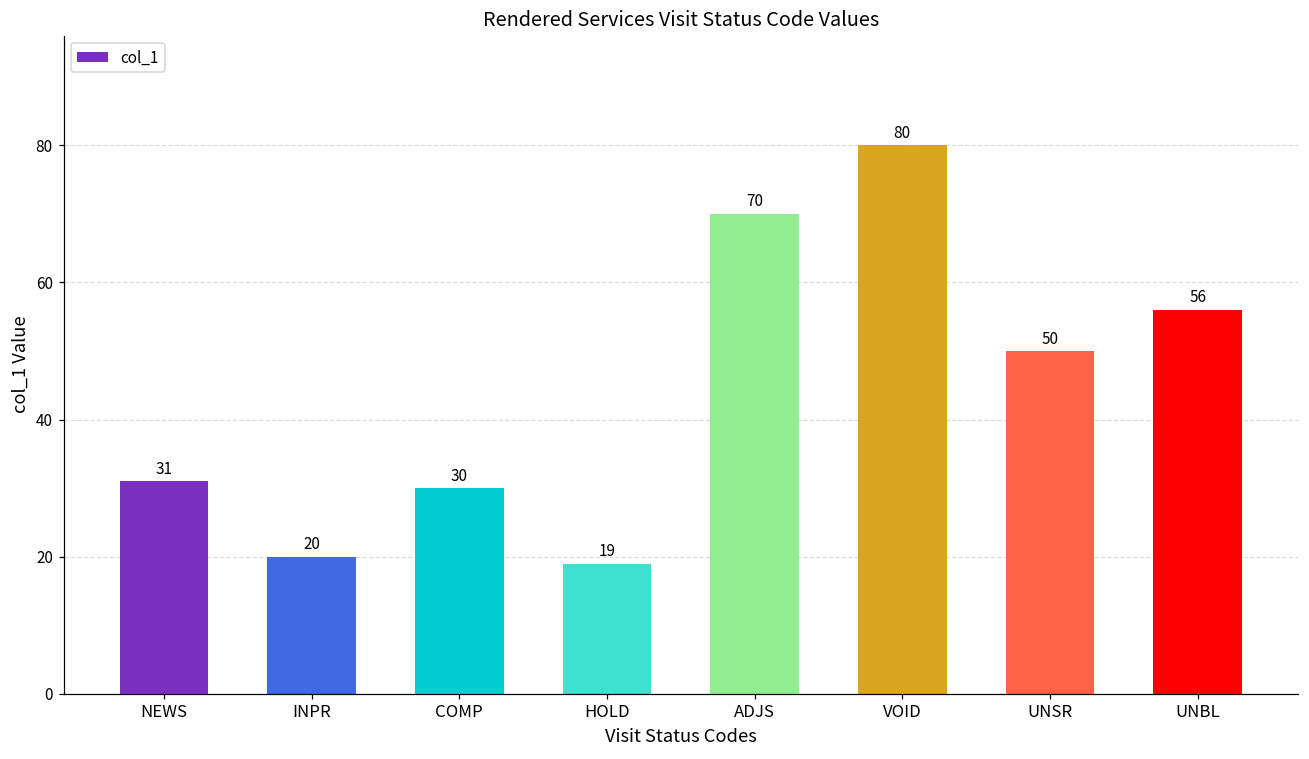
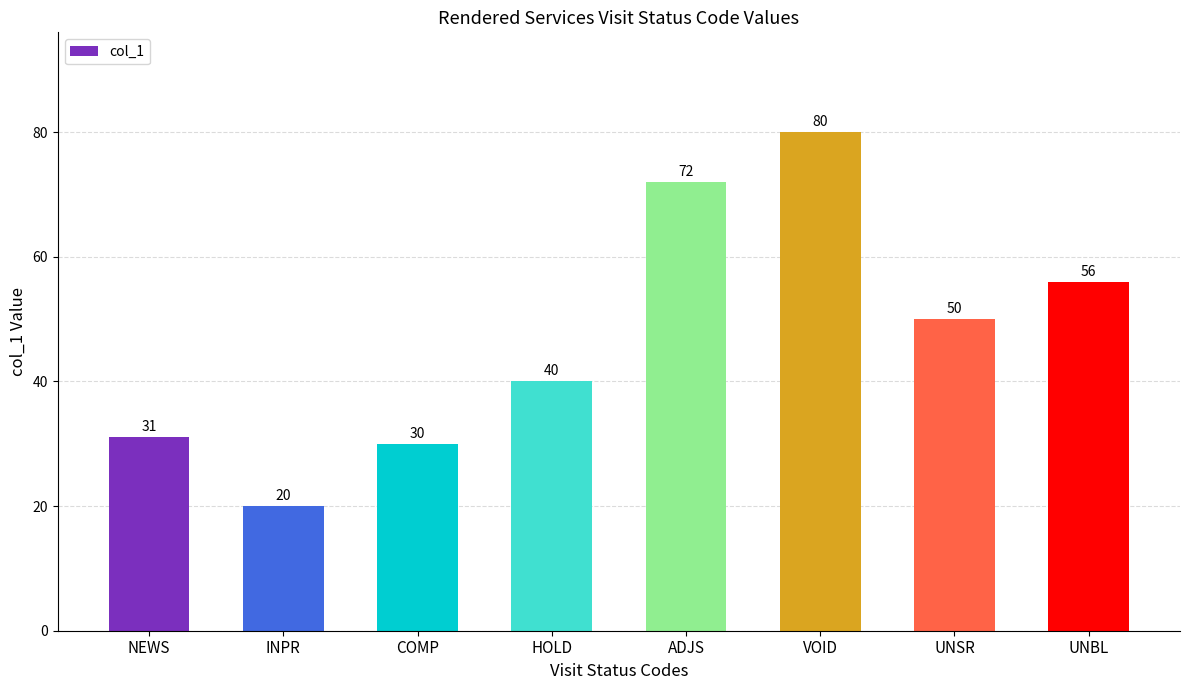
  {
    "NEWS": 31,
    "INPR": 20,
    "COMP": 30,
-   "HOLD": 19,
-   "ADJS": 70,
+   "HOLD": 40,
+   "ADJS": 72,
    "VOID": 80,
    "UNSR": 50,
    "UNBL": 56
  }
